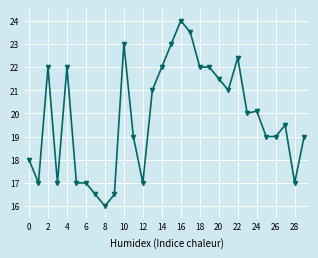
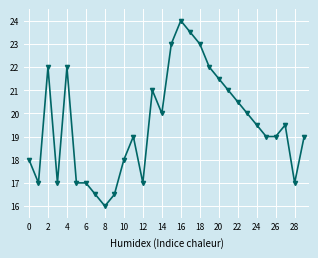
  {
    "0": 18.0,
    "2": 22.0,
    "4": 22.0,
    "6": 17.0,
    "8": 16.0,
-   "10": 23,
+   "10": 18,
    "12": 17.0,
-   "14": 22,
+   "14": 20,
    "16": 24.0,
-   "18": 22,
+   "18": 23,
    "20": 21.5,
-   "22": 22.4,
-   "24": 20.1,
+   "22": 20.5,
+   "24": 19.5,
    "26": 19.0,
    "28": 17.0
  }
